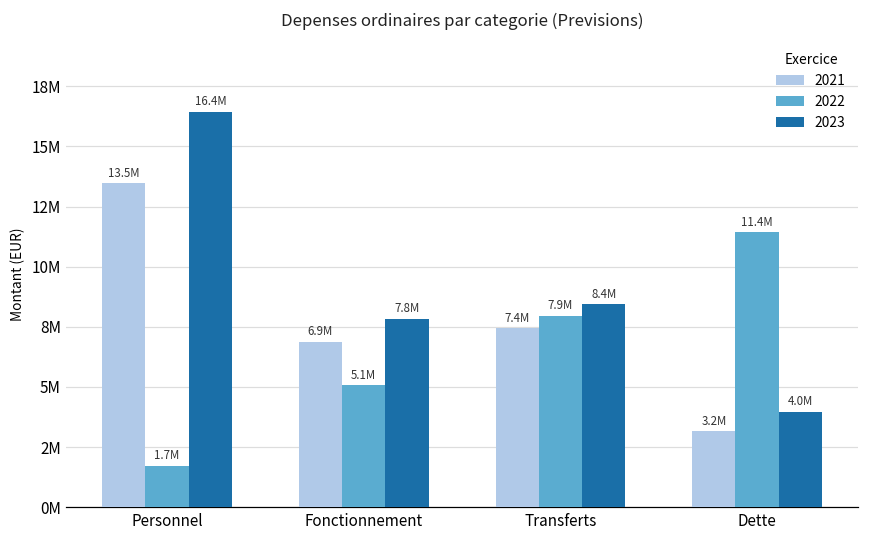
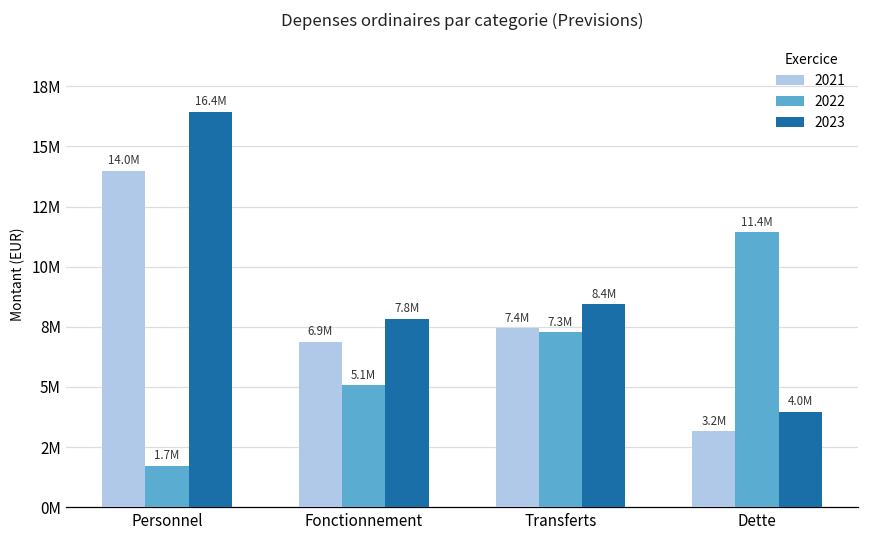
  {
    "2021": {
-     "Personnel": "13.5M",
+     "Personnel": "14.0M",
      "Fonctionnement": "6.9M",
      "Transferts": "7.4M",
      "Dette": "3.2M"
    },
    "2022": {
      "Personnel": "1.7M",
      "Fonctionnement": "5.1M",
-     "Transferts": "7.9M",
+     "Transferts": "7.3M",
      "Dette": "11.4M"
    },
    "2023": {
      "Personnel": "16.4M",
      "Fonctionnement": "7.8M",
      "Transferts": "8.4M",
      "Dette": "4.0M"
    }
  }
